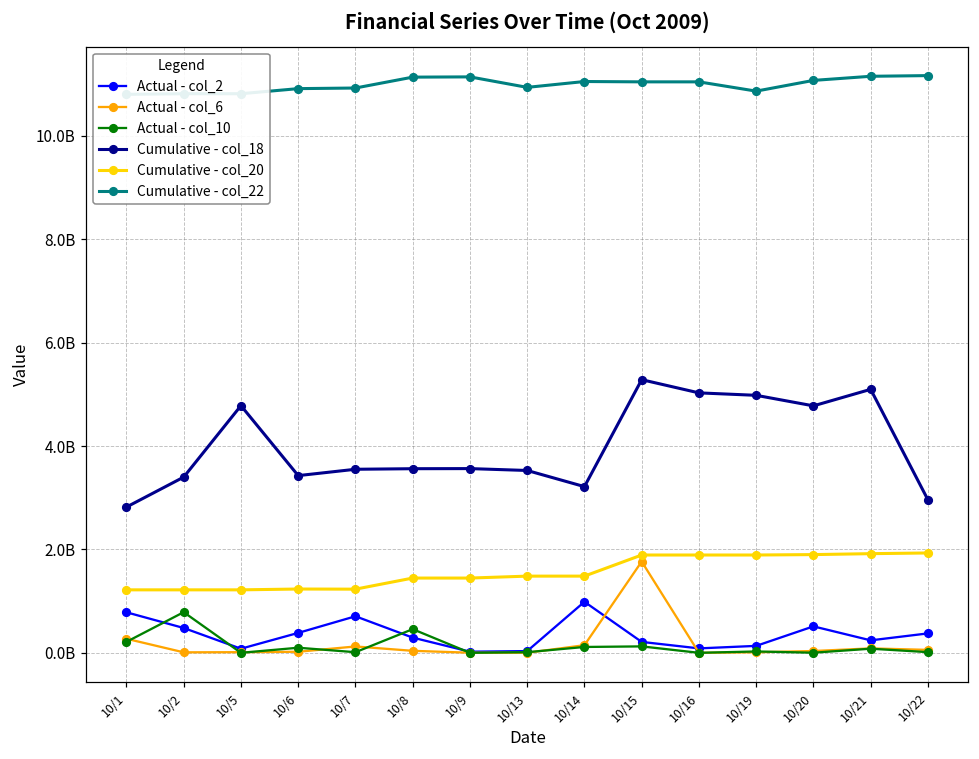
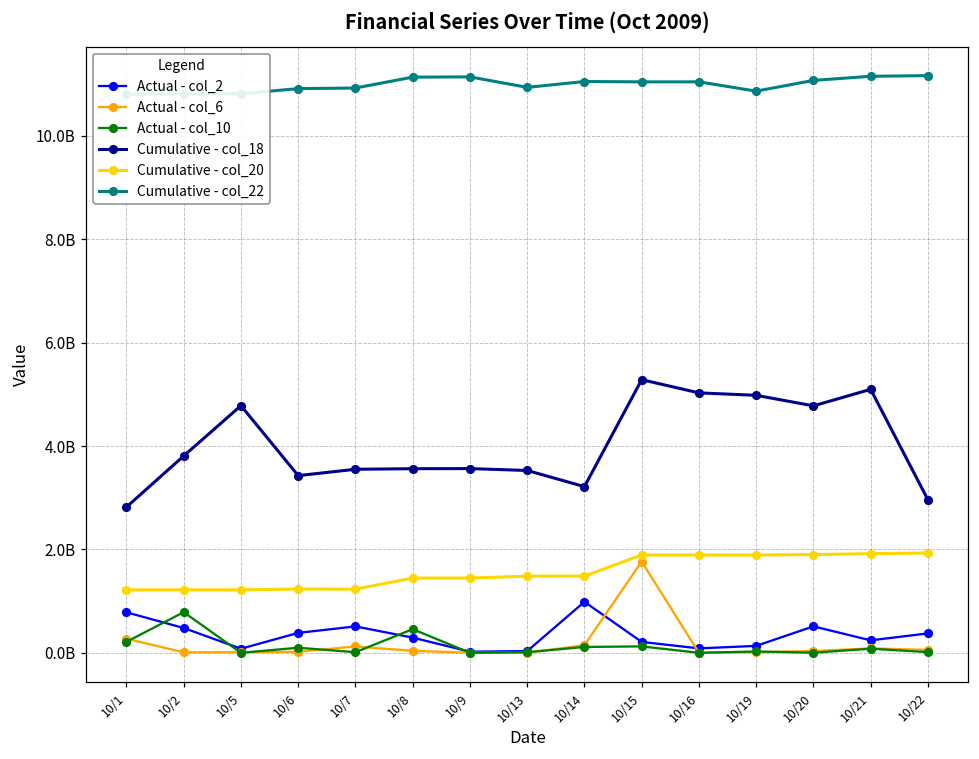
  {
    "Actual - col_2": {
      "10/1": 800000000,
      "10/2": 500000000,
      "10/5": 100000000,
      "10/6": 400000000,
-     "10/7": 700000000,
+     "10/7": 500000000,
      "10/8": 300000000,
      "10/14": 1000000000,
      "10/15": 200000000,
      "10/16": 100000000,
      "10/19": 100000000,
      "10/20": 500000000,
      "10/21": 200000000,
      "10/22": 400000000
    },
    "Actual - col_10": {
      "10/1": 200000000,
      "10/2": 800000000,
      "10/6": 100000000,
      "10/7": 0,
      "10/8": 500000000,
      "10/15": 100000000
    },
    "Cumulative - col_18": {
      "10/1": 2800000000,
-     "10/2": 3400000000,
+     "10/2": 3800000000,
      "10/5": 4800000000,
      "10/6": 3400000000,
      "10/7": 3600000000,
      "10/8": 3600000000,
      "10/9": 3600000000,
      "10/13": 3500000000,
      "10/14": 3200000000,
      "10/15": 5300000000,
      "10/16": 5000000000,
      "10/19": 5000000000,
      "10/20": 4800000000,
      "10/21": 5100000000,
      "10/22": 3000000000
    },
    "Cumulative - col_22": {
      "10/6": 10900000000,
      "10/7": 10900000000,
      "10/8": 11100000000,
      "10/9": 11100000000,
      "10/13": 10900000000,
      "10/14": 11000000000,
      "10/15": 11000000000,
      "10/16": 11000000000,
      "10/19": 10900000000,
      "10/20": 11100000000,
      "10/21": 11200000000,
      "10/22": 11200000000
    }
  }
